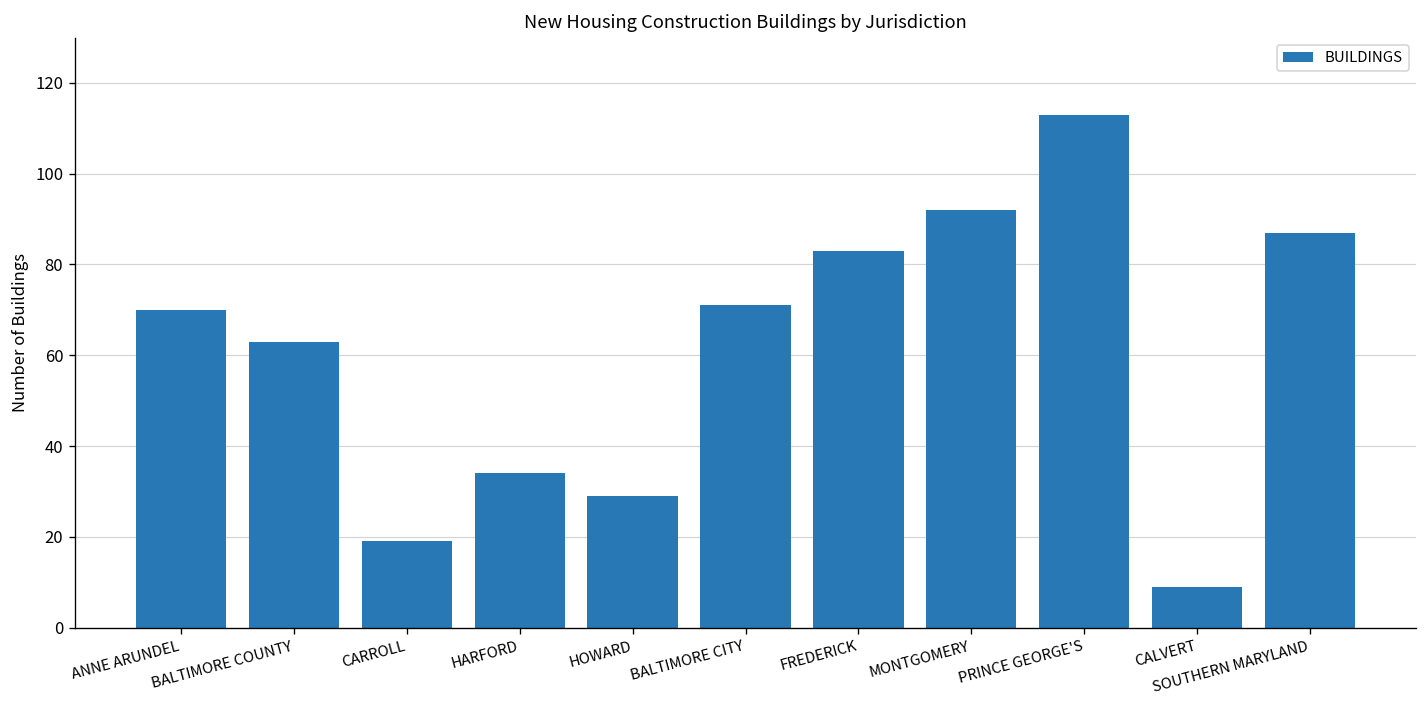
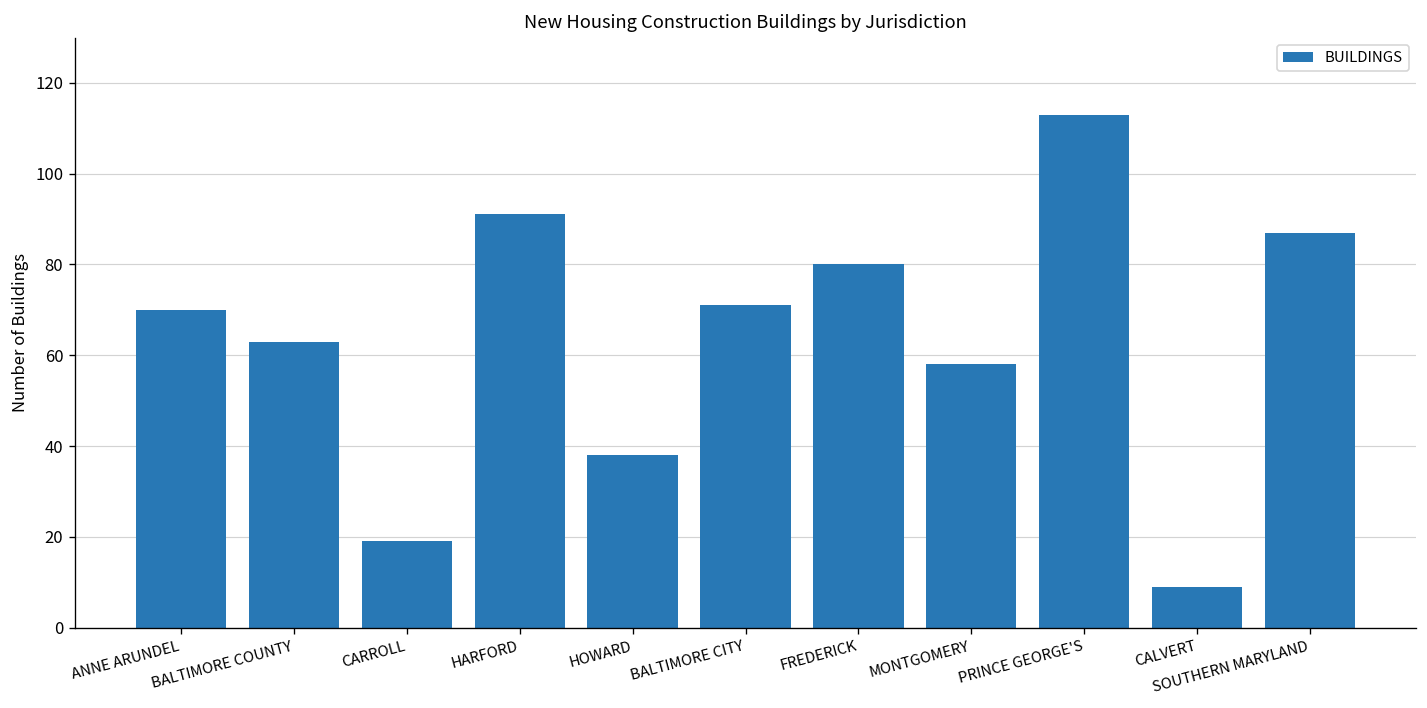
  {
    "ANNE ARUNDEL": 70,
    "BALTIMORE COUNTY": 63,
    "CARROLL": 19,
-   "HARFORD": 34,
-   "HOWARD": 29,
+   "HARFORD": 91,
+   "HOWARD": 38,
    "BALTIMORE CITY": 71,
-   "FREDERICK": 83,
-   "MONTGOMERY": 92,
+   "FREDERICK": 80,
+   "MONTGOMERY": 58,
    "PRINCE GEORGE'S": 113,
    "CALVERT": 9,
    "SOUTHERN MARYLAND": 87
  }
